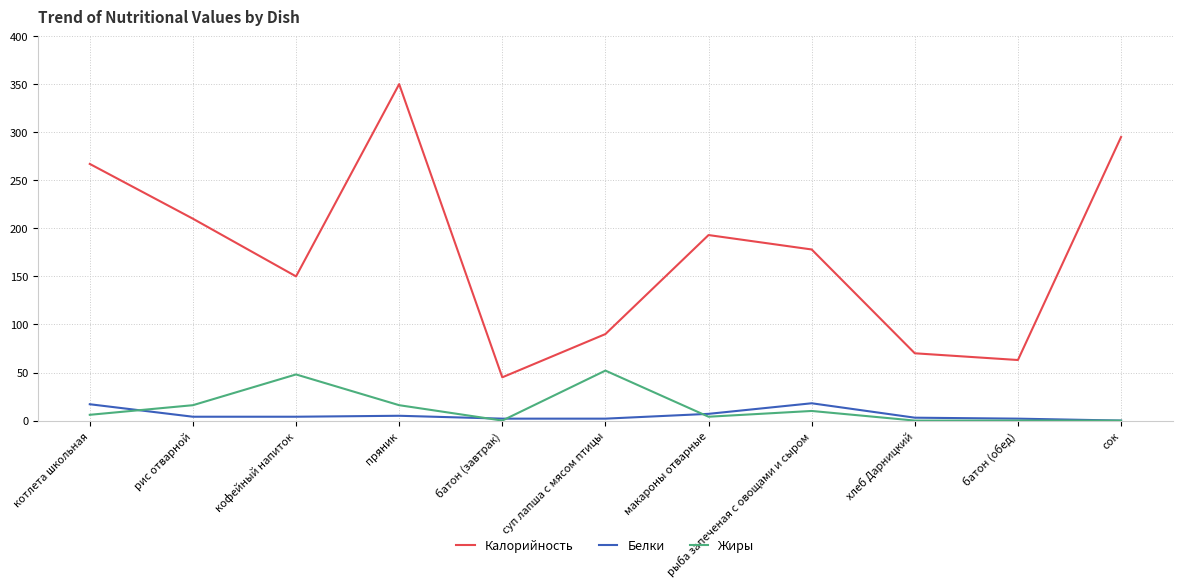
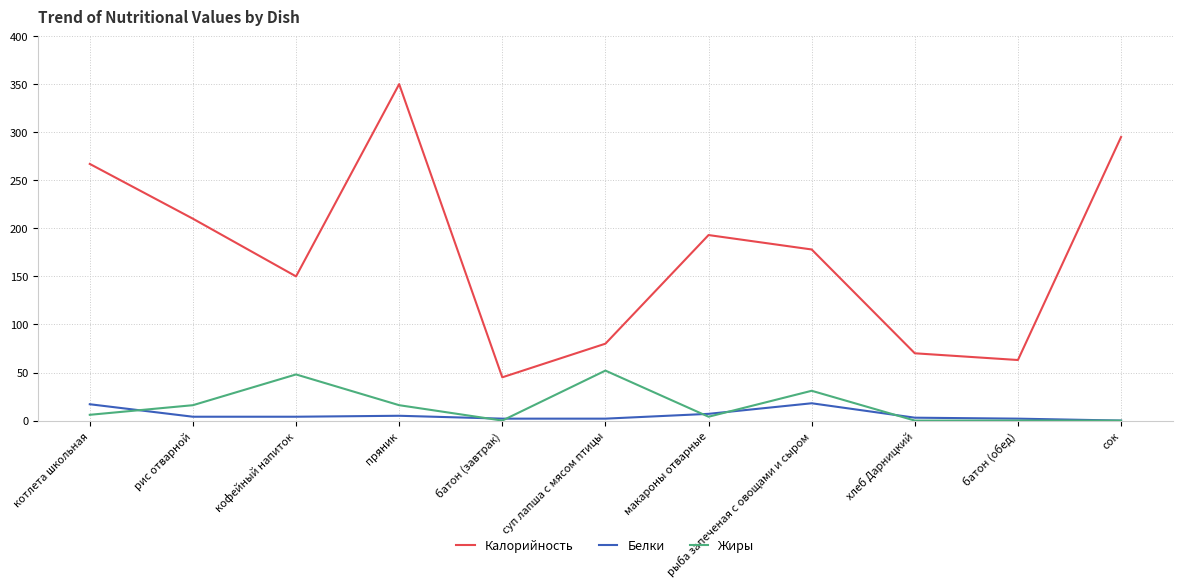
  {
    "Калорийность": {
      "котлета школьная": 270,
      "рис отварной": 210,
      "кофейный напиток": 150,
      "пряник": 350,
      "батон (завтрак)": 50,
-     "суп лапша с мясом птицы": 90,
+     "суп лапша с мясом птицы": 80,
      "макароны отварные": 190,
      "рыба запеченая с овощами и сыром": 180,
      "хлеб Дарницкий": 70,
      "батон (обед)": 60,
      "сок": 300
    },
    "Белки": {
      "котлета школьная": 20,
      "рис отварной": 0,
      "кофейный напиток": 0,
      "пряник": 10,
      "суп лапша с мясом птицы": 0,
      "макароны отварные": 10,
      "рыба запеченая с овощами и сыром": 20,
      "хлеб Дарницкий": 0
    },
    "Жиры": {
      "котлета школьная": 10,
      "рис отварной": 20,
      "кофейный напиток": 50,
      "пряник": 20,
      "суп лапша с мясом птицы": 50,
      "макароны отварные": 0,
-     "рыба запеченая с овощами и сыром": 10,
+     "рыба запеченая с овощами и сыром": 30,
      "хлеб Дарницкий": 0
    }
  }
